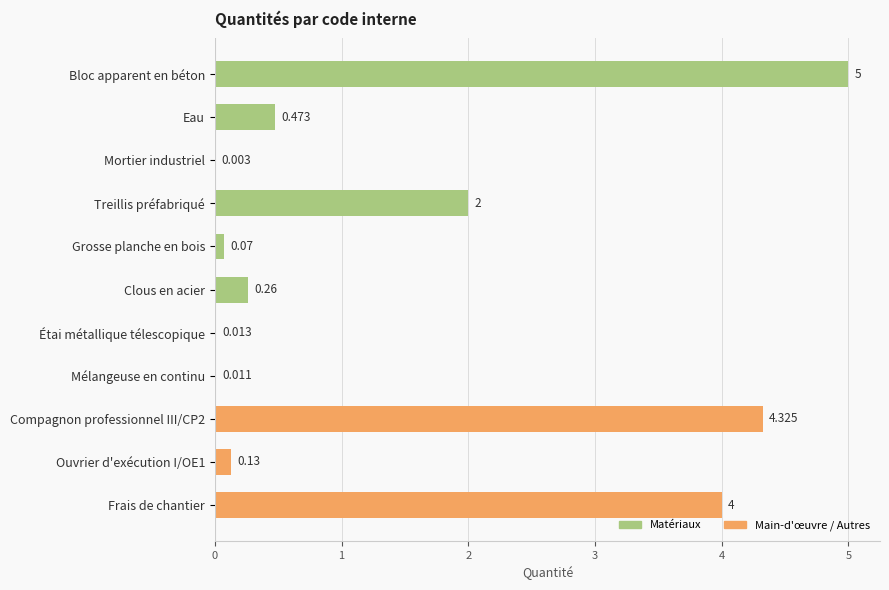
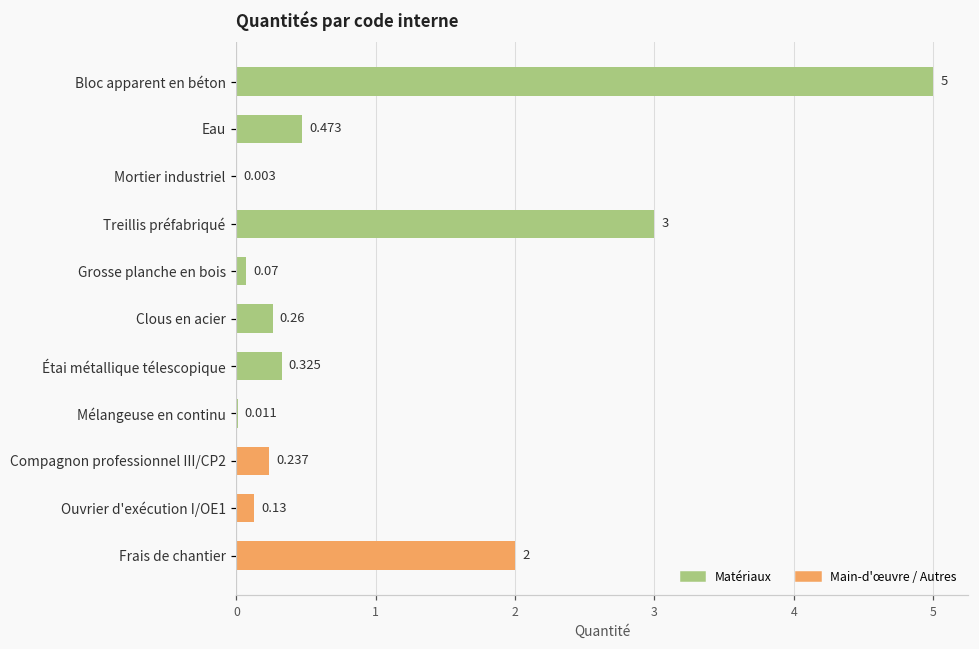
  {
    "Bloc apparent en béton": 5,
    "Eau": 0.473,
    "Mortier industriel": 0.003,
-   "Treillis préfabriqué": 2,
+   "Treillis préfabriqué": 3,
    "Grosse planche en bois": 0.07,
    "Clous en acier": 0.26,
-   "Étai métallique télescopique": 0.013,
+   "Étai métallique télescopique": 0.325,
    "Mélangeuse en continu": 0.011,
-   "Compagnon professionnel III/CP2": 4.325,
+   "Compagnon professionnel III/CP2": 0.237,
    "Ouvrier d'exécution I/OE1": 0.13,
-   "Frais de chantier": 4
+   "Frais de chantier": 2
  }
